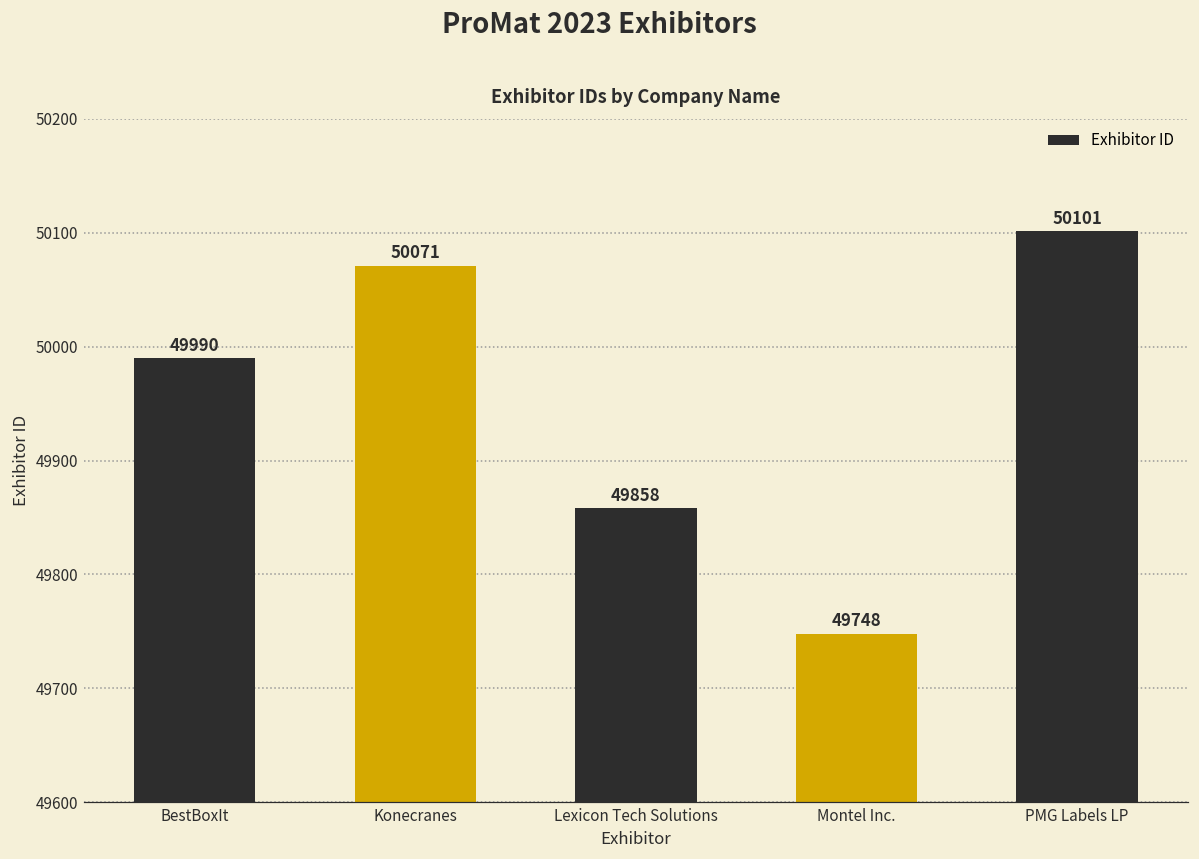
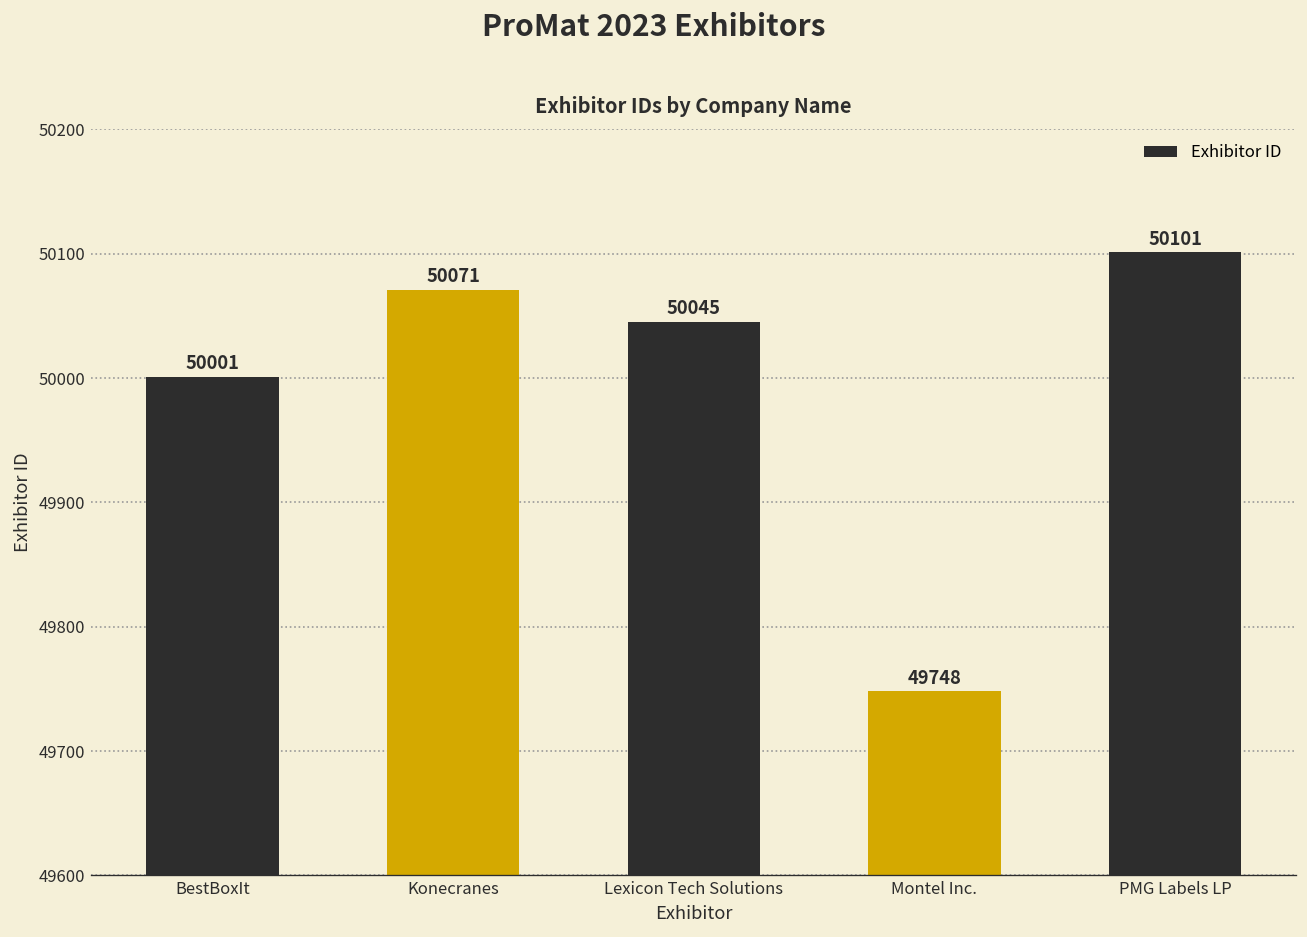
  {
-   "BestBoxIt": 49990,
+   "BestBoxIt": 50001,
    "Konecranes": 50071,
-   "Lexicon Tech Solutions": 49858,
+   "Lexicon Tech Solutions": 50045,
    "Montel Inc.": 49748,
    "PMG Labels LP": 50101
  }
